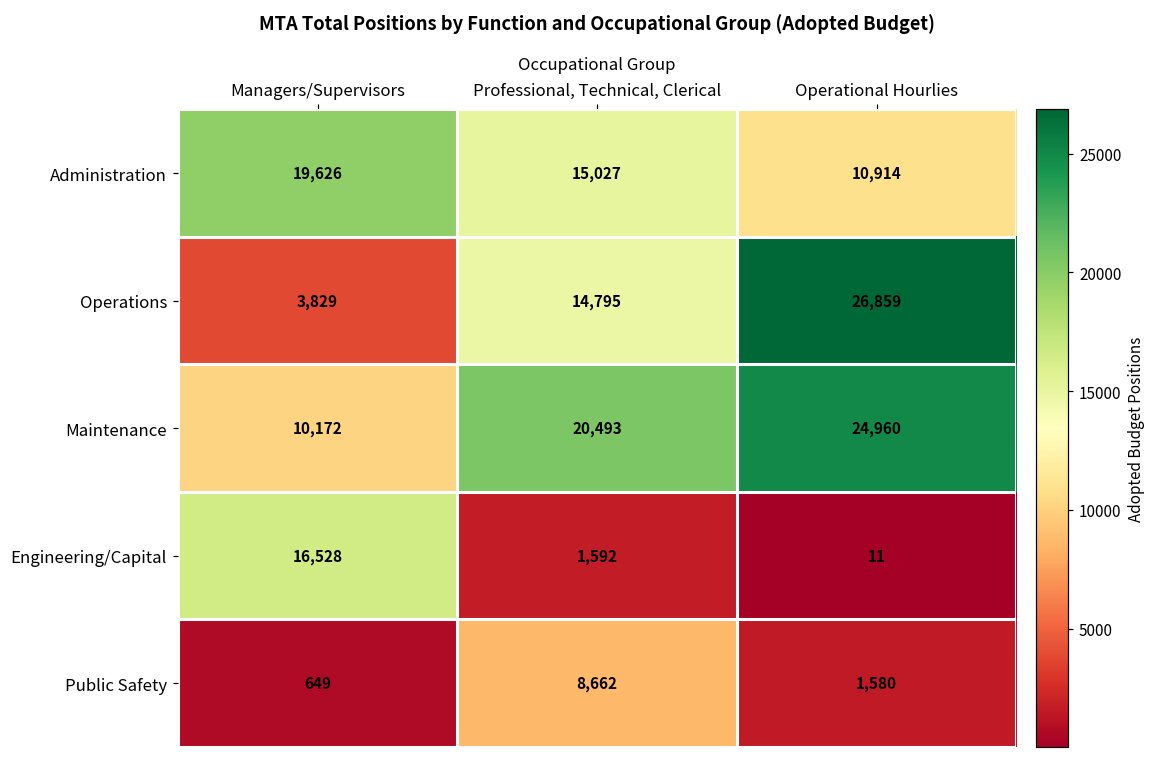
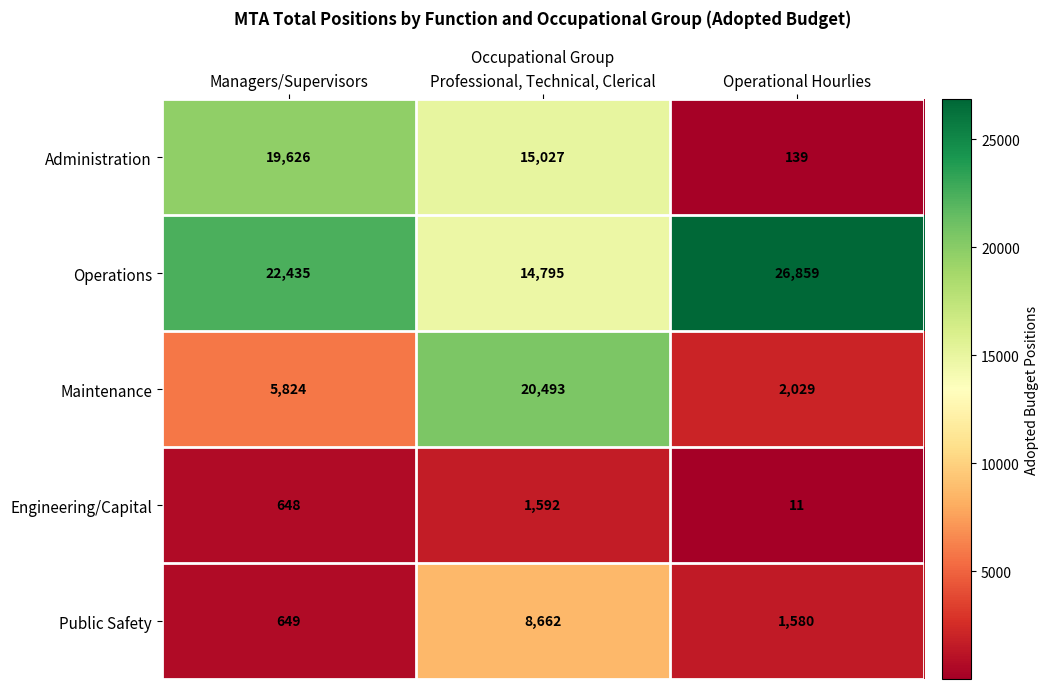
  {
    "Administration": {
      "Managers/Supervisors": "19,626",
      "Professional, Technical, Clerical": "15,027",
-     "Operational Hourlies": "10,914"
+     "Operational Hourlies": "139"
    },
    "Operations": {
-     "Managers/Supervisors": "3,829",
+     "Managers/Supervisors": "22,435",
      "Professional, Technical, Clerical": "14,795",
      "Operational Hourlies": "26,859"
    },
    "Maintenance": {
-     "Managers/Supervisors": "10,172",
+     "Managers/Supervisors": "5,824",
      "Professional, Technical, Clerical": "20,493",
-     "Operational Hourlies": "24,960"
+     "Operational Hourlies": "2,029"
    },
    "Engineering/Capital": {
-     "Managers/Supervisors": "16,528",
+     "Managers/Supervisors": "648",
      "Professional, Technical, Clerical": "1,592",
      "Operational Hourlies": "11"
    },
    "Public Safety": {
      "Managers/Supervisors": "649",
      "Professional, Technical, Clerical": "8,662",
      "Operational Hourlies": "1,580"
    }
  }
